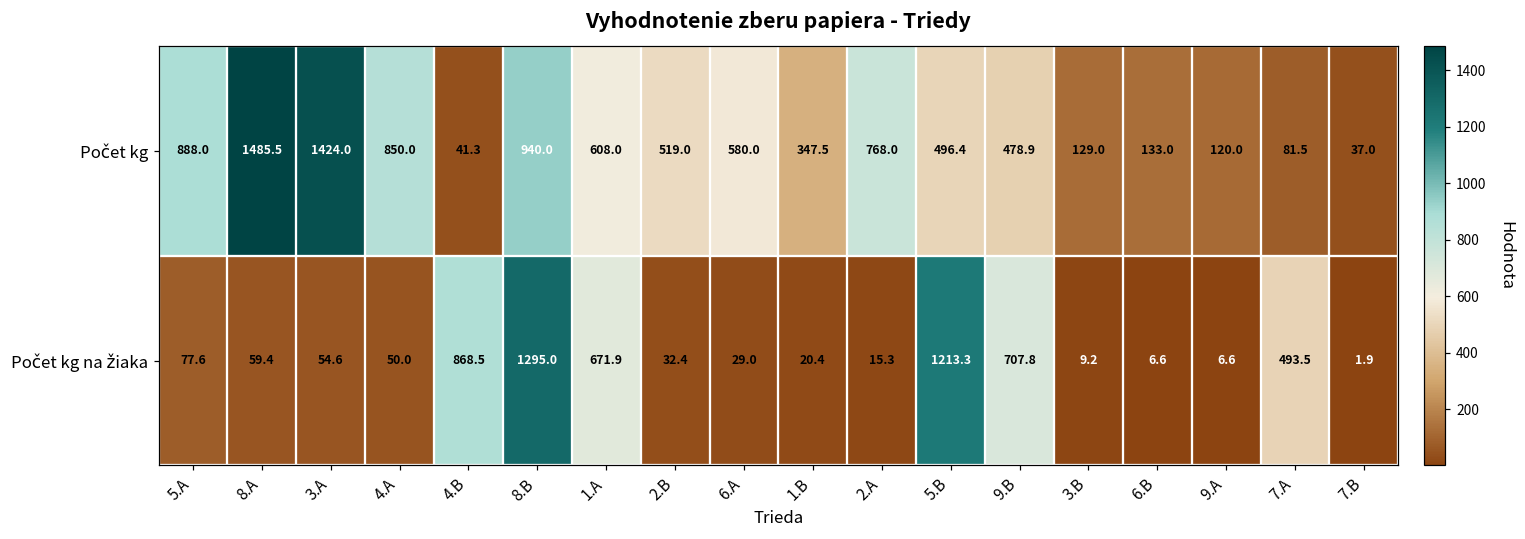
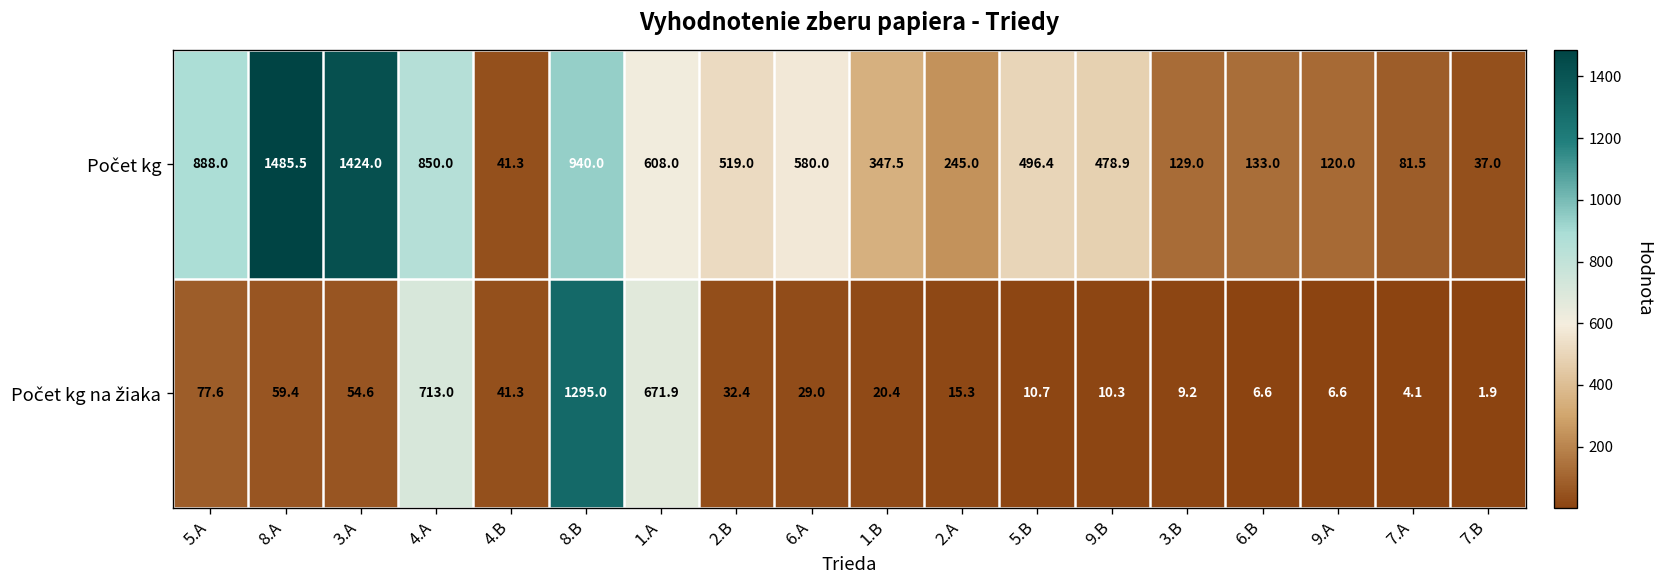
  {
    "Počet kg": {
      "5.A": 888.0,
      "8.A": 1485.5,
      "3.A": 1424.0,
      "4.A": 850.0,
      "4.B": 41.3,
      "8.B": 940.0,
      "1.A": 608.0,
      "2.B": 519.0,
      "6.A": 580.0,
      "1.B": 347.5,
-     "2.A": 768.0,
+     "2.A": 245.0,
      "5.B": 496.4,
      "9.B": 478.9,
      "3.B": 129.0,
      "6.B": 133.0,
      "9.A": 120.0,
      "7.A": 81.5,
      "7.B": 37.0
    },
    "Počet kg na žiaka": {
      "5.A": 77.6,
      "8.A": 59.4,
      "3.A": 54.6,
-     "4.A": 50.0,
-     "4.B": 868.5,
+     "4.A": 713.0,
+     "4.B": 41.3,
      "8.B": 1295.0,
      "1.A": 671.9,
      "2.B": 32.4,
      "6.A": 29.0,
      "1.B": 20.4,
      "2.A": 15.3,
-     "5.B": 1213.3,
-     "9.B": 707.8,
+     "5.B": 10.7,
+     "9.B": 10.3,
      "3.B": 9.2,
      "6.B": 6.6,
      "9.A": 6.6,
-     "7.A": 493.5,
+     "7.A": 4.1,
      "7.B": 1.9
    }
  }
